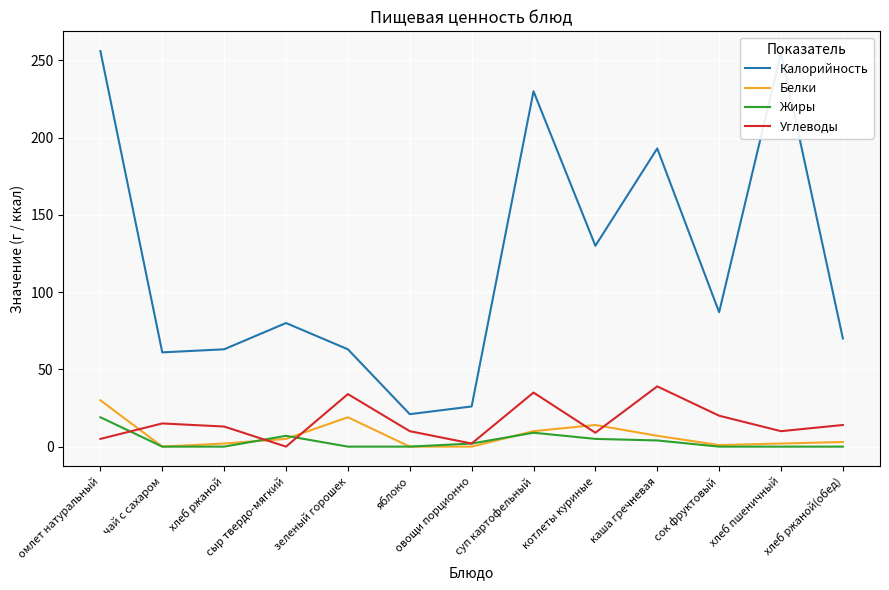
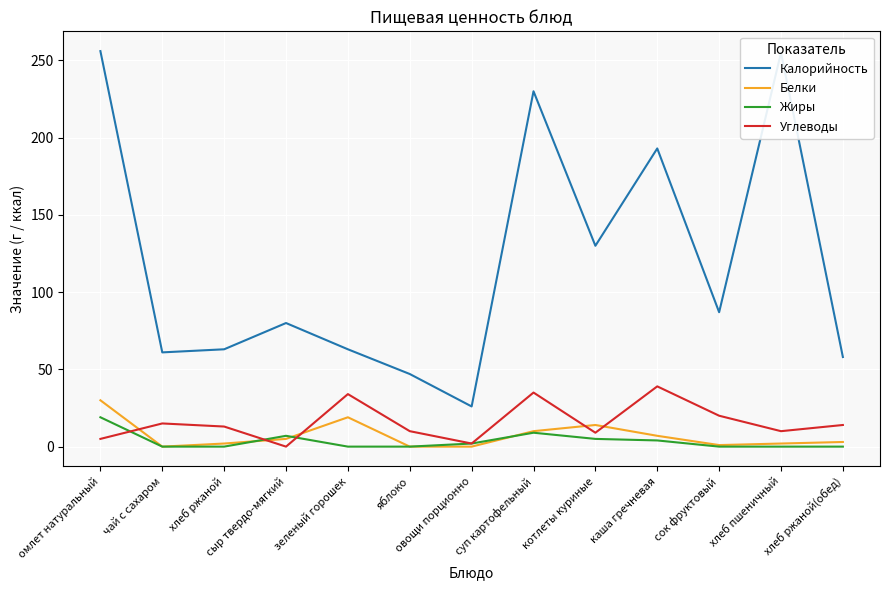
  {
    "Калорийность": {
      "омлет натуральный": 256,
      "чай с сахаром": 61,
      "хлеб ржаной": 63,
      "сыр твердо-мягкий": 80,
      "зеленый горошек": 63,
-     "яблоко": 21,
+     "яблоко": 47,
      "овощи порционно": 26,
      "суп картофельный": 230,
      "котлеты куриные": 130,
      "каша гречневая": 193,
      "сок фруктовый": 87,
-     "хлеб ржаной(обед)": 70
+     "хлеб ржаной(обед)": 58
    },
    "Белки": {
      "омлет натуральный": 30,
      "хлеб ржаной": 2,
      "сыр твердо-мягкий": 5,
      "зеленый горошек": 19,
      "овощи порционно": 0,
      "котлеты куриные": 14,
      "каша гречневая": 7,
      "хлеб пшеничный": 2,
      "хлеб ржаной(обед)": 3
    },
    "Жиры": {
      "омлет натуральный": 19,
      "хлеб ржаной": 0,
      "сыр твердо-мягкий": 7,
      "зеленый горошек": 0,
      "котлеты куриные": 5,
      "каша гречневая": 4,
      "хлеб пшеничный": 0,
      "хлеб ржаной(обед)": 0
    },
    "Углеводы": {
      "омлет натуральный": 5,
      "чай с сахаром": 15,
      "хлеб ржаной": 13,
      "сыр твердо-мягкий": 0,
      "зеленый горошек": 34,
      "яблоко": 10,
      "суп картофельный": 35,
      "котлеты куриные": 9,
      "каша гречневая": 39,
      "сок фруктовый": 20,
      "хлеб пшеничный": 10,
      "хлеб ржаной(обед)": 14
    }
  }
